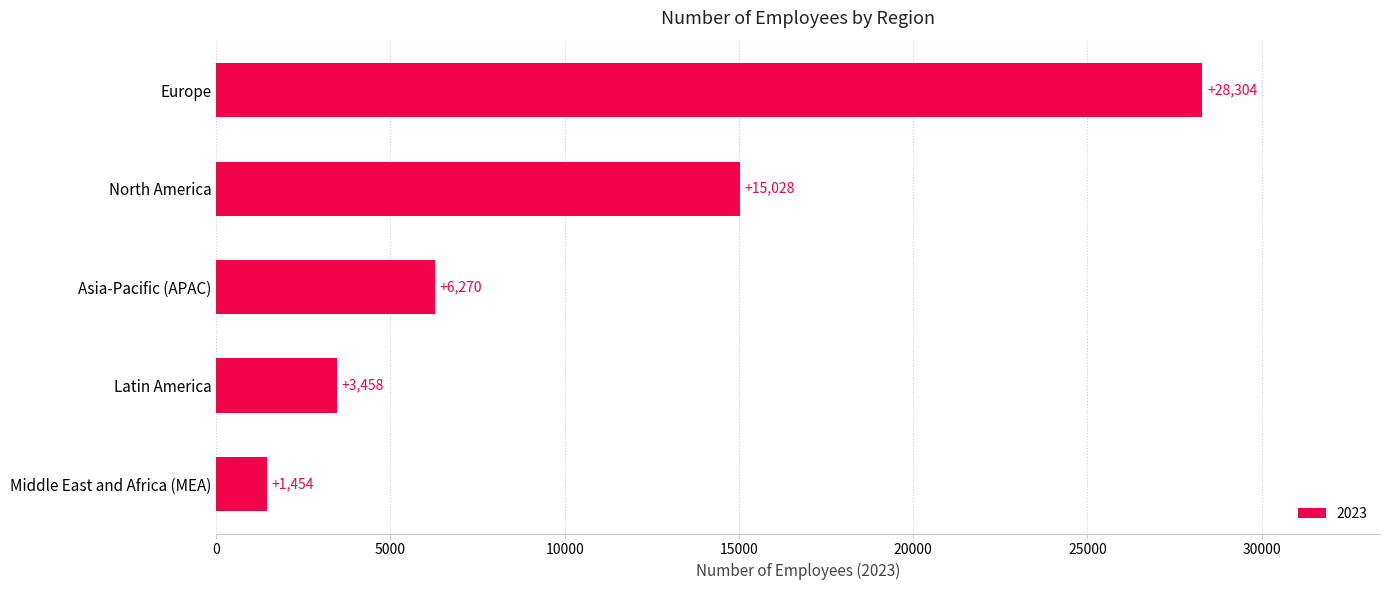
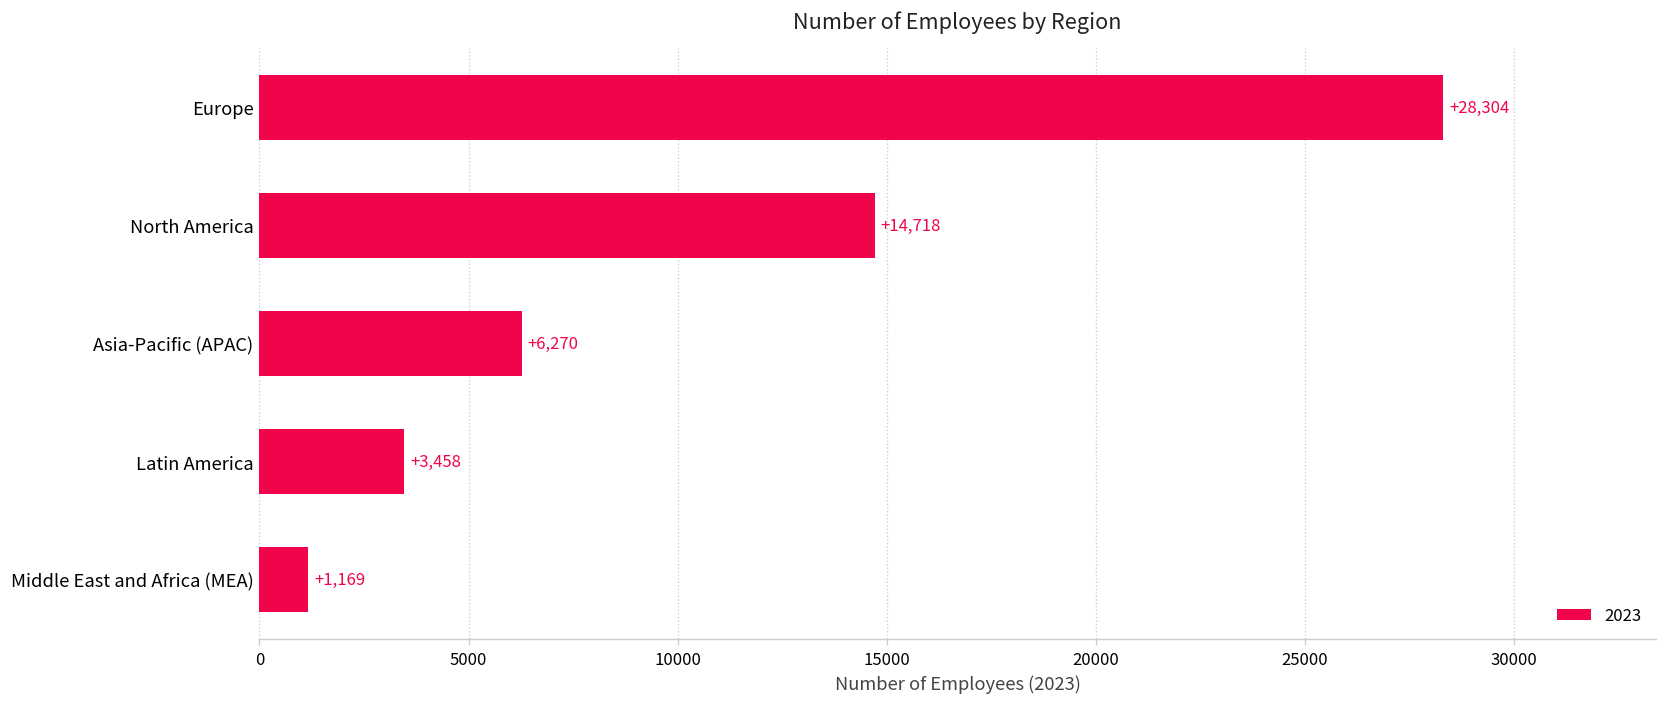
  {
    "Europe": "+28,304",
-   "North America": "+15,028",
+   "North America": "+14,718",
    "Asia-Pacific (APAC)": "+6,270",
    "Latin America": "+3,458",
-   "Middle East and Africa (MEA)": "+1,454"
+   "Middle East and Africa (MEA)": "+1,169"
  }
